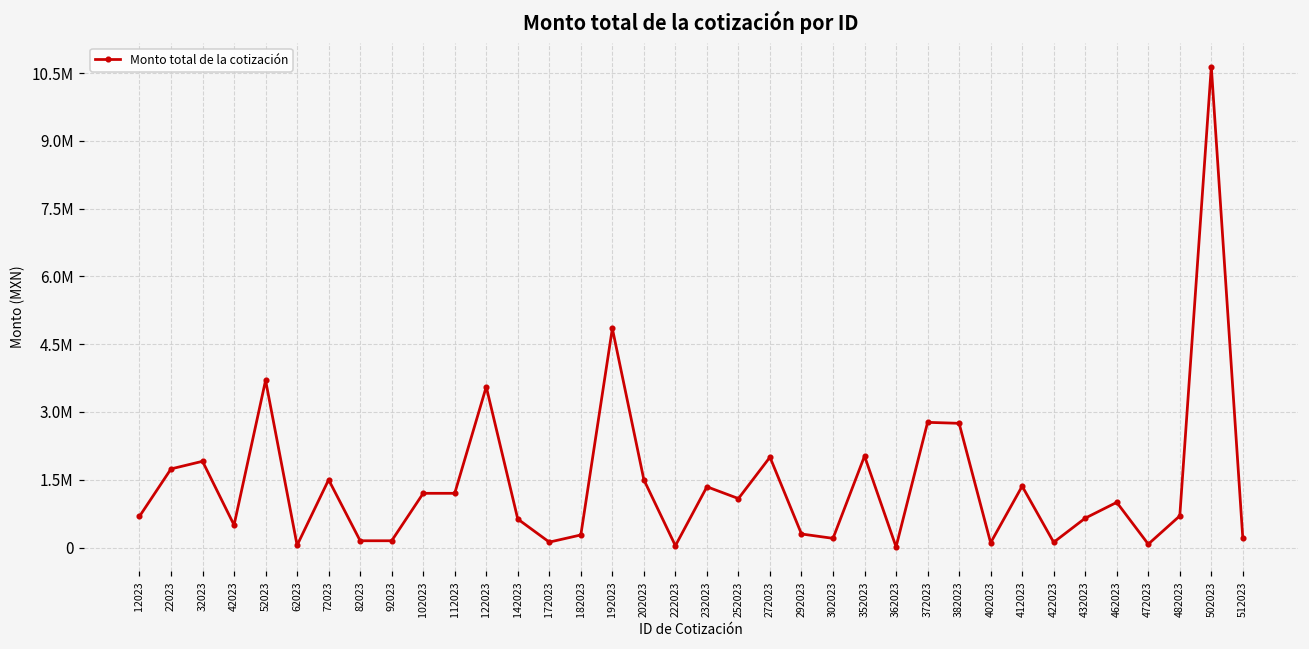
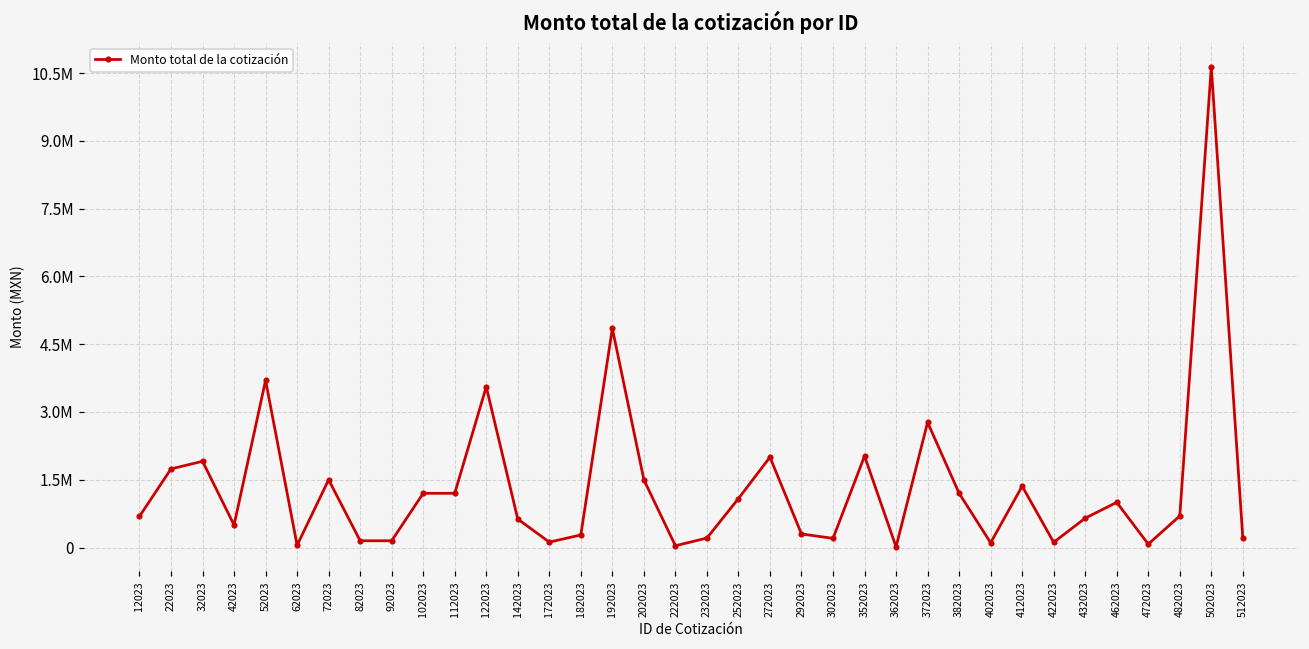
  {
    "12023": 700000,
    "22023": 1700000,
    "32023": 1900000,
    "42023": 500000,
    "52023": 3700000,
    "62023": 100000,
    "72023": 1500000,
    "82023": 200000,
    "92023": 200000,
    "102023": 1200000,
    "112023": 1200000,
    "122023": 3600000,
    "142023": 600000,
    "172023": 100000,
    "182023": 300000,
    "192023": 4800000,
    "202023": 1500000,
    "222023": 0,
-   "232023": 1300000,
+   "232023": 200000,
    "252023": 1100000,
    "272023": 2000000,
    "292023": 300000,
    "302023": 200000,
    "352023": 2000000,
    "362023": 0,
    "372023": 2800000,
-   "382023": 2700000,
+   "382023": 1200000,
    "402023": 100000,
    "412023": 1400000,
    "422023": 100000,
    "432023": 700000,
    "462023": 1000000,
    "472023": 100000,
    "482023": 700000,
    "502023": 10600000,
    "512023": 200000
  }
